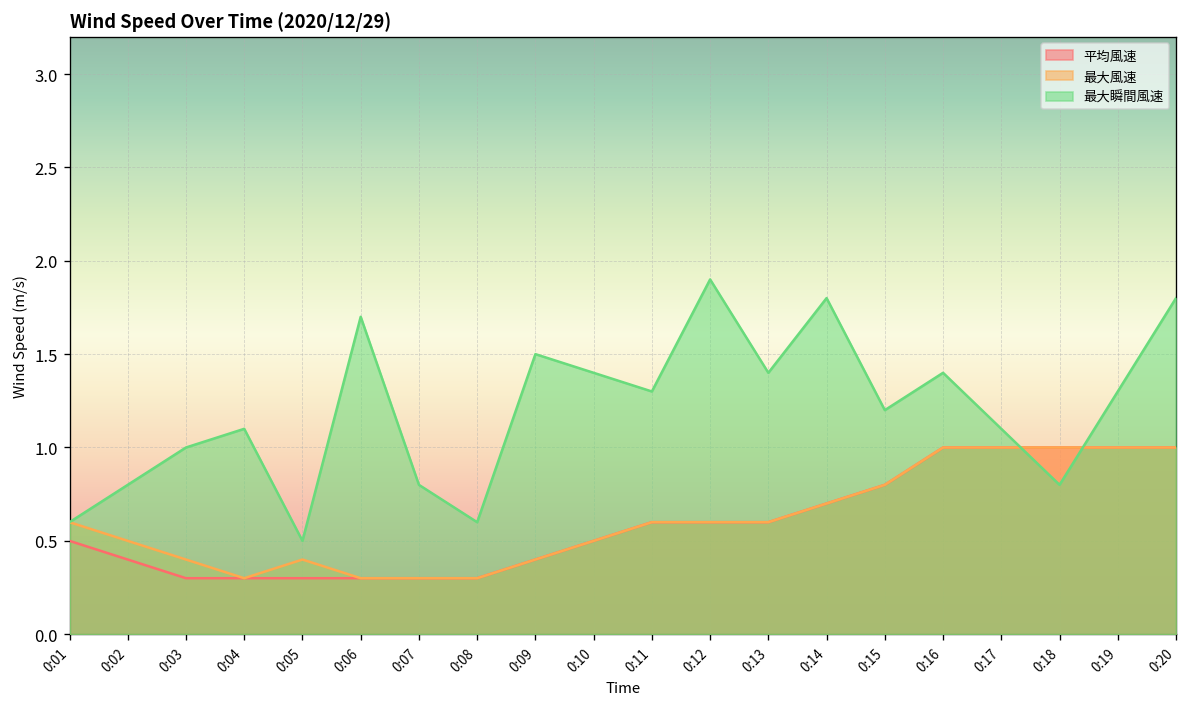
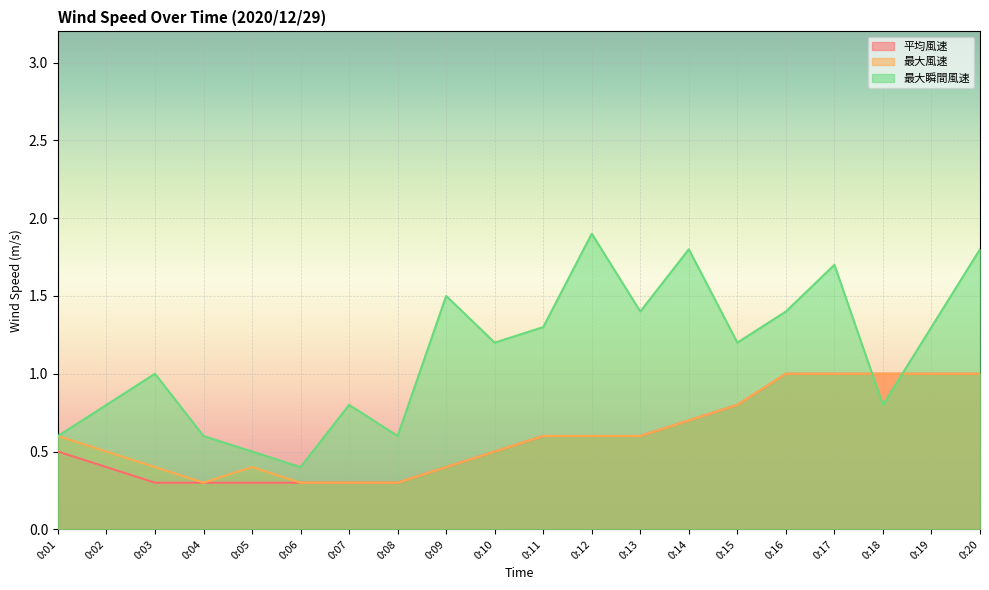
  {
    "最大瞬間風速": {
      "0:02": 0.8,
      "0:03": 1.0,
-     "0:04": 1.1,
+     "0:04": 0.6,
      "0:05": 0.5,
-     "0:06": 1.7,
+     "0:06": 0.4,
      "0:07": 0.8,
      "0:08": 0.6,
      "0:09": 1.5,
-     "0:10": 1.4,
+     "0:10": 1.2,
      "0:11": 1.3,
      "0:12": 1.9,
      "0:13": 1.4,
      "0:14": 1.8,
      "0:15": 1.2,
      "0:16": 1.4,
-     "0:17": 1.1,
+     "0:17": 1.7,
      "0:18": 0.8,
      "0:19": 1.3,
      "0:20": 1.8
    }
  }
